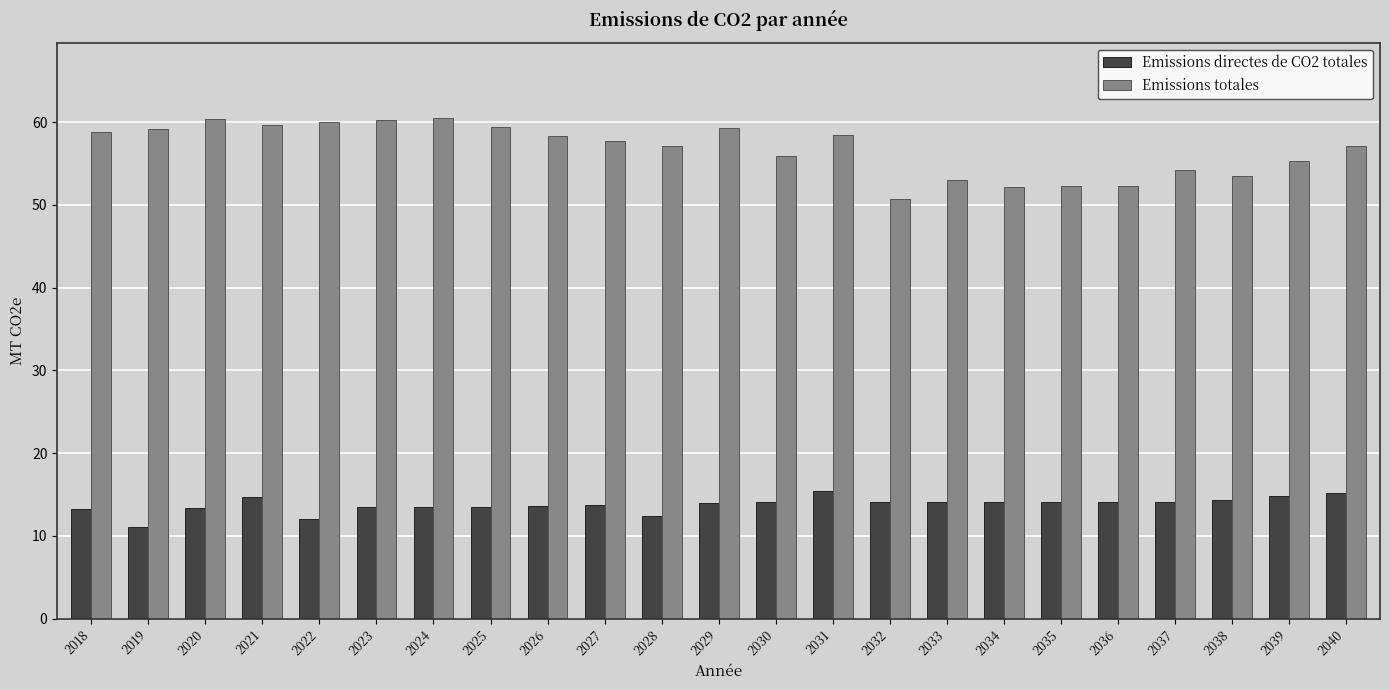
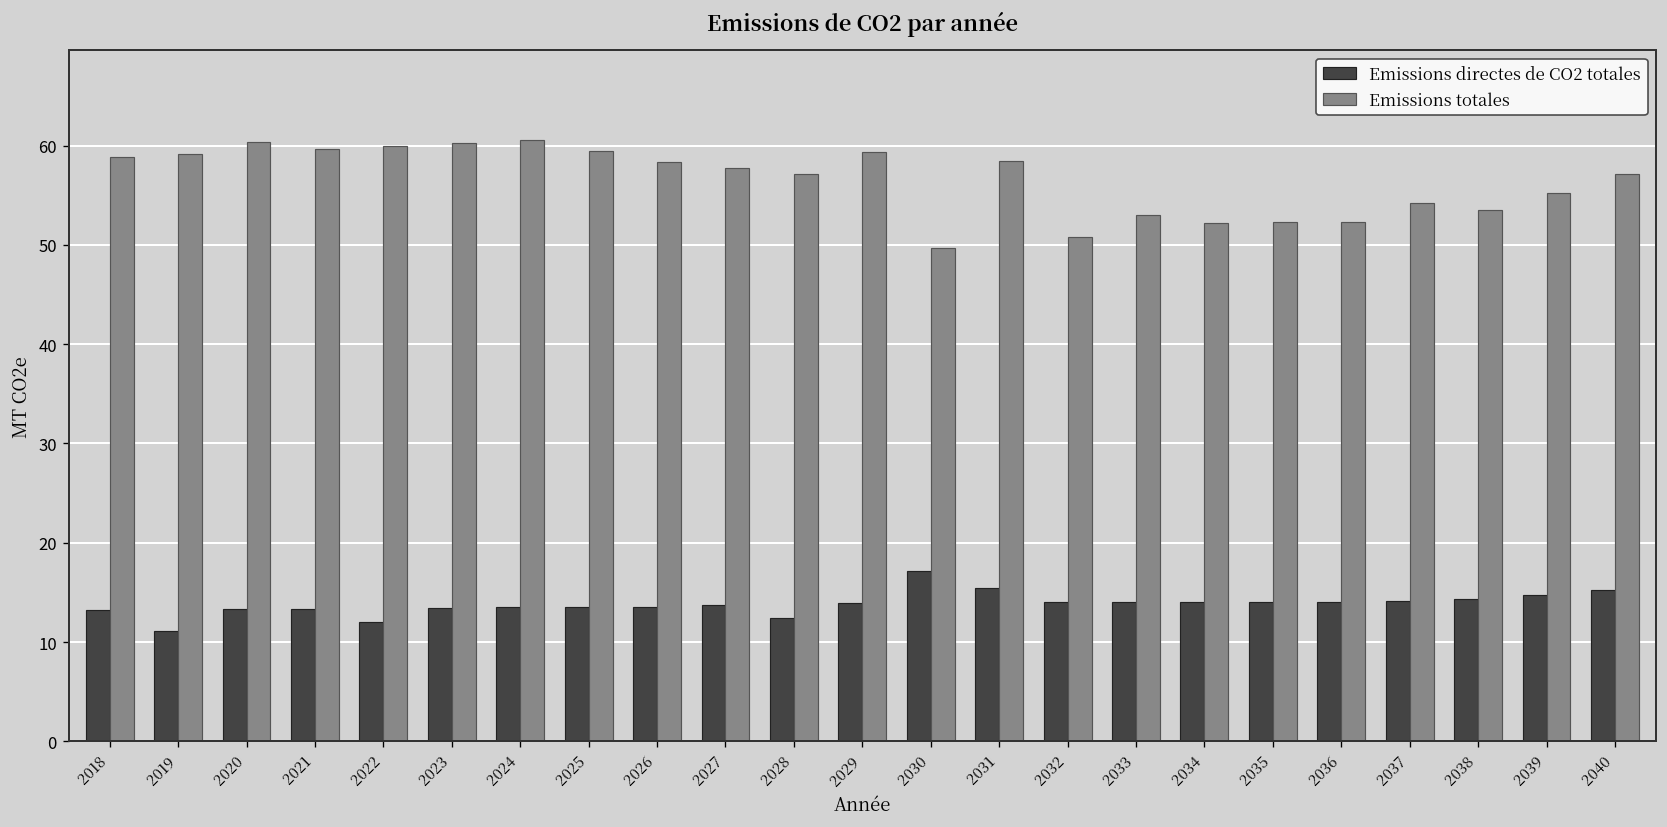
  {
    "Emissions directes de CO2 totales": {
      "2018": 13,
      "2019": 11,
      "2020": 13,
-     "2021": 15,
+     "2021": 13,
      "2022": 12,
      "2023": 13,
      "2024": 13,
      "2025": 14,
      "2026": 14,
      "2027": 14,
      "2028": 12,
      "2029": 14,
-     "2030": 14,
+     "2030": 17,
      "2031": 15,
      "2032": 14,
      "2033": 14,
      "2034": 14,
      "2035": 14,
      "2036": 14,
      "2037": 14,
      "2038": 14,
      "2039": 15,
      "2040": 15
    },
    "Emissions totales": {
      "2018": 59,
      "2019": 59,
      "2020": 60,
      "2021": 60,
      "2022": 60,
      "2023": 60,
      "2024": 61,
      "2025": 59,
      "2026": 58,
      "2027": 58,
      "2028": 57,
      "2029": 59,
-     "2030": 56,
+     "2030": 50,
      "2031": 58,
      "2032": 51,
      "2033": 53,
      "2034": 52,
      "2035": 52,
      "2036": 52,
      "2037": 54,
      "2038": 53,
      "2039": 55,
      "2040": 57
    }
  }
